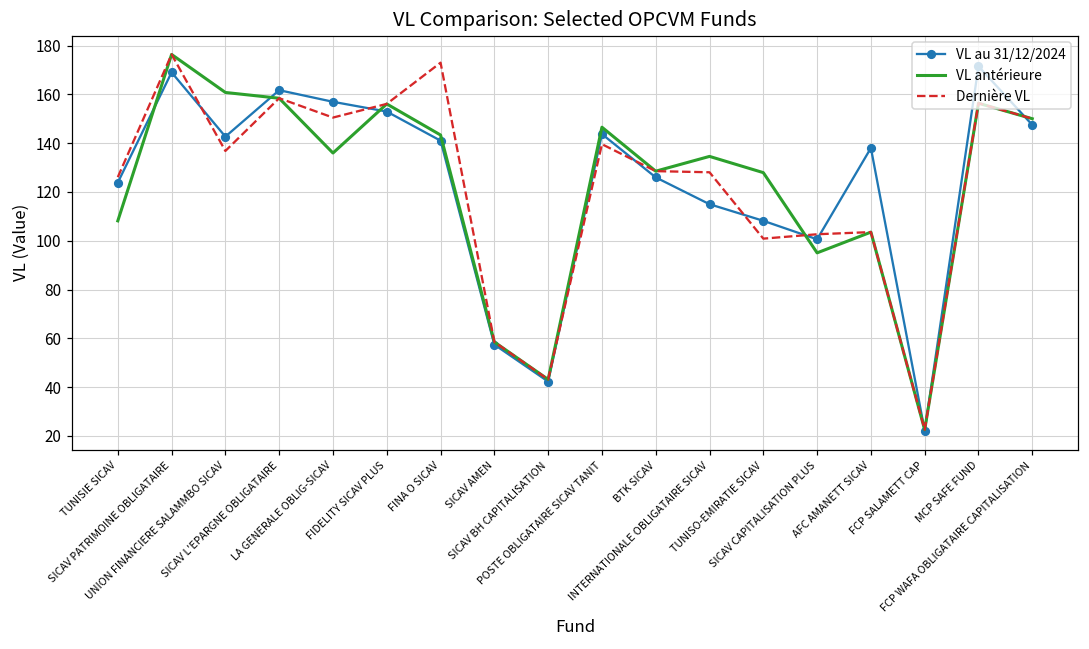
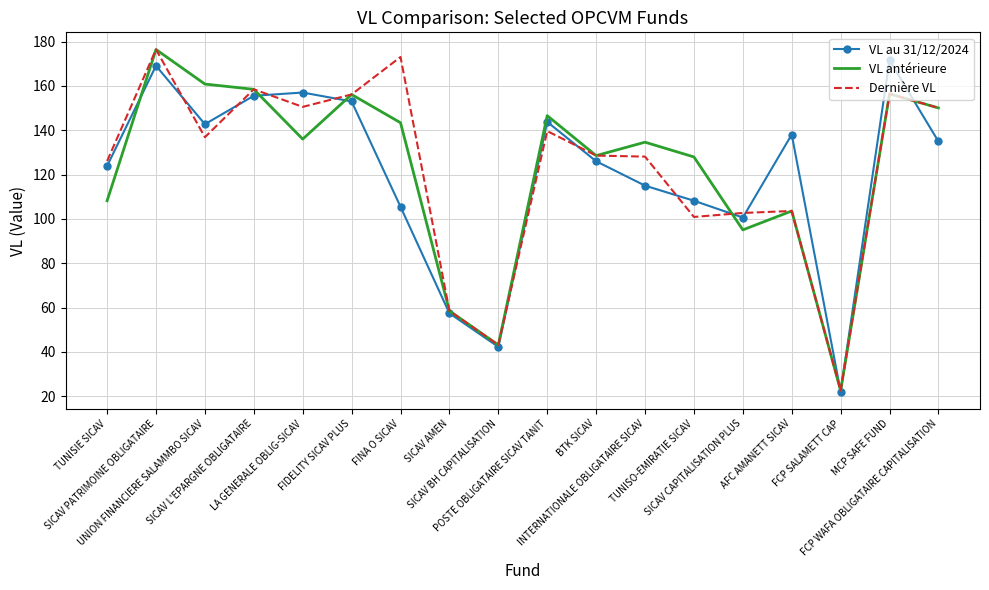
  {
    "VL au 31/12/2024": {
      "TUNISIE SICAV": 124,
      "SICAV PATRIMOINE OBLIGATAIRE": 169,
      "UNION FINANCIERE SALAMMBO SICAV": 143,
-     "SICAV L'EPARGNE OBLIGATAIRE": 162,
+     "SICAV L'EPARGNE OBLIGATAIRE": 156,
      "LA GENERALE OBLIG-SICAV": 157,
      "FIDELITY SICAV PLUS": 153,
-     "FINA O SICAV": 141,
+     "FINA O SICAV": 105,
      "POSTE OBLIGATAIRE SICAV TANIT": 144,
      "BTK SICAV": 126,
      "INTERNATIONALE OBLIGATAIRE SICAV": 115,
      "TUNISO-EMIRATIE SICAV": 108,
      "SICAV CAPITALISATION PLUS": 101,
      "AFC AMANETT SICAV": 138,
-     "FCP WAFA OBLIGATAIRE CAPITALISATION": 148
+     "FCP WAFA OBLIGATAIRE CAPITALISATION": 135
    },
    "VL antérieure": {
      "TUNISIE SICAV": 108,
      "UNION FINANCIERE SALAMMBO SICAV": 161,
      "LA GENERALE OBLIG-SICAV": 136,
      "FINA O SICAV": 143,
      "POSTE OBLIGATAIRE SICAV TANIT": 147,
      "INTERNATIONALE OBLIGATAIRE SICAV": 135,
      "TUNISO-EMIRATIE SICAV": 128,
      "SICAV CAPITALISATION PLUS": 95
    },
    "Dernière VL": {
      "TUNISIE SICAV": 126,
      "UNION FINANCIERE SALAMMBO SICAV": 137,
      "LA GENERALE OBLIG-SICAV": 151,
      "FINA O SICAV": 173,
      "POSTE OBLIGATAIRE SICAV TANIT": 140,
      "INTERNATIONALE OBLIGATAIRE SICAV": 128,
      "TUNISO-EMIRATIE SICAV": 101,
      "SICAV CAPITALISATION PLUS": 103
    }
  }
